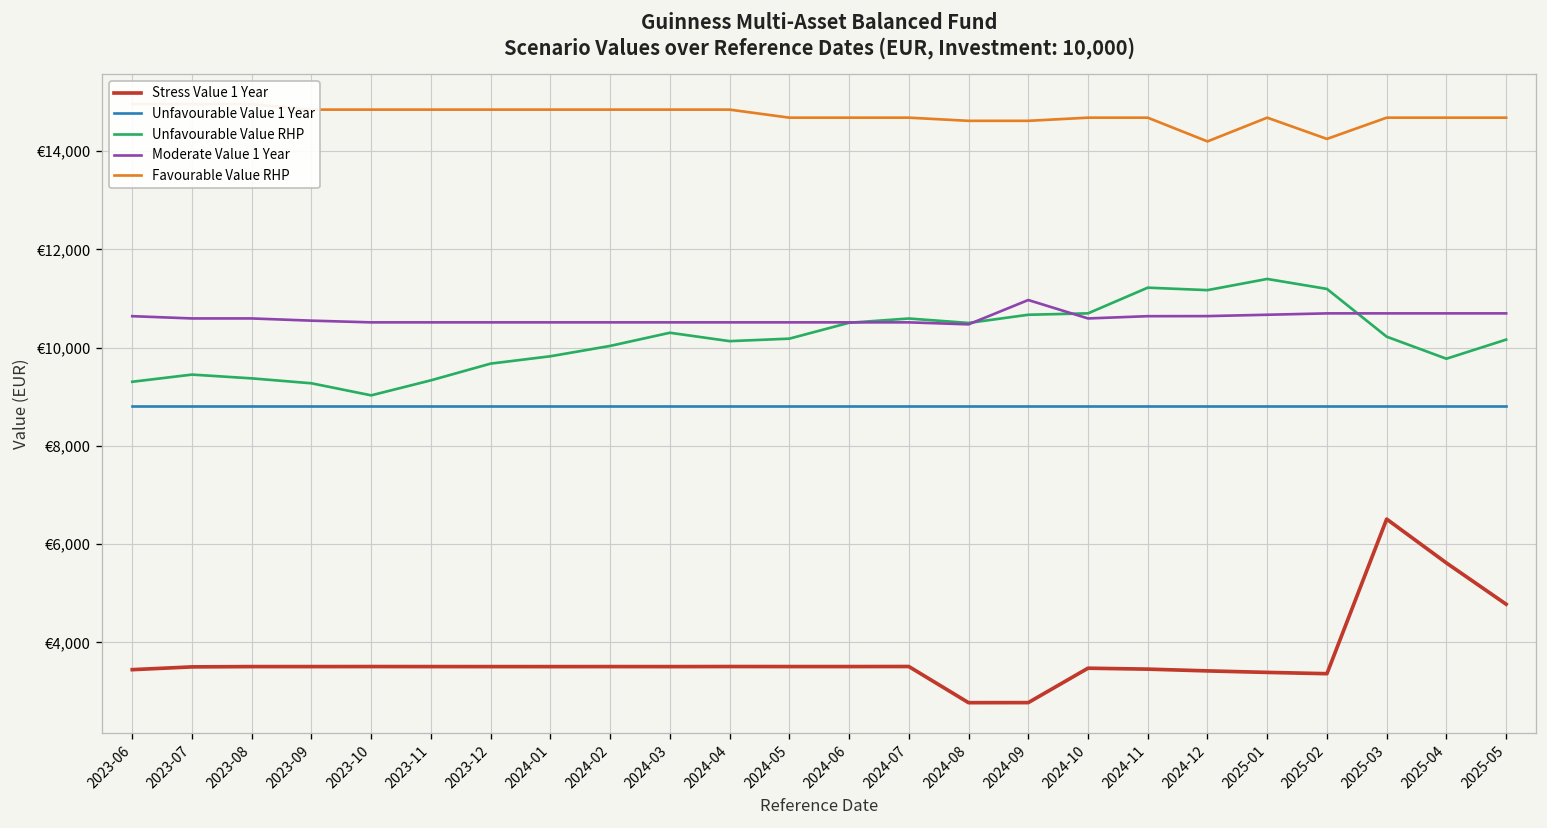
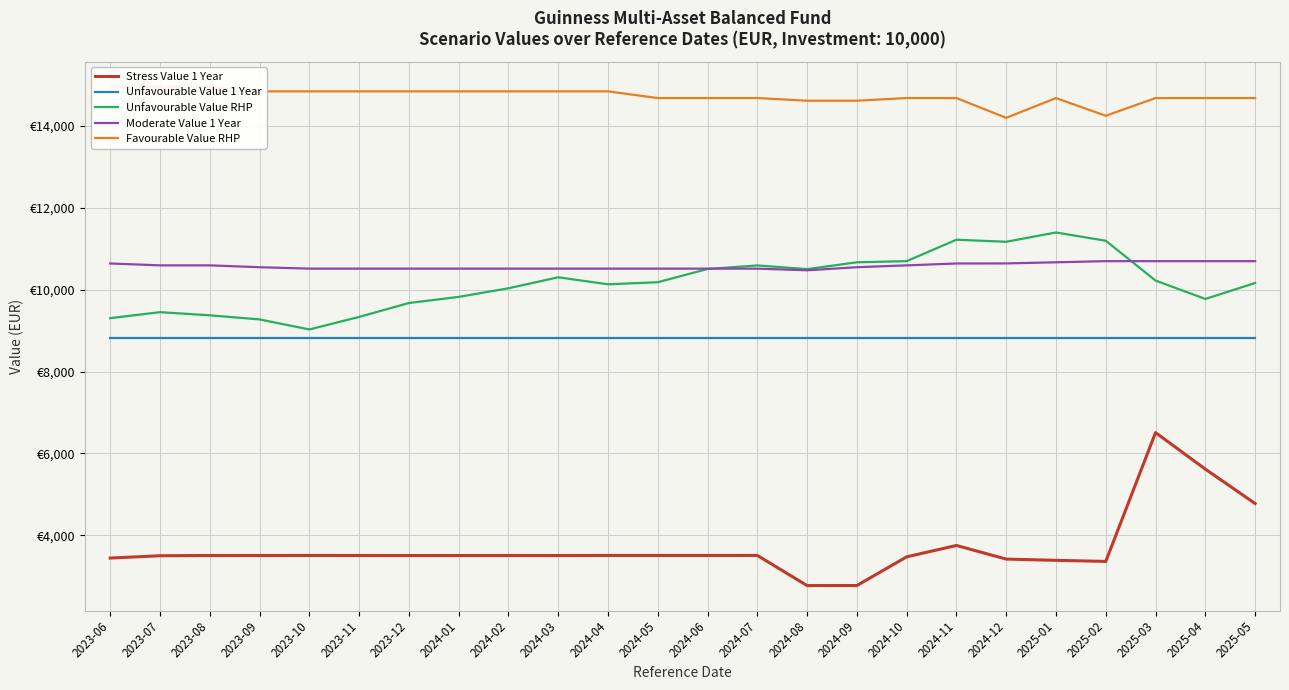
  {
    "Stress Value 1 Year": {
      "2023-06": "€3,400",
      "2023-07": "€3,500",
      "2023-08": "€3,500",
      "2023-09": "€3,500",
      "2023-10": "€3,500",
      "2023-11": "€3,500",
      "2023-12": "€3,500",
      "2024-01": "€3,500",
      "2024-02": "€3,500",
      "2024-03": "€3,500",
      "2024-04": "€3,500",
      "2024-05": "€3,500",
      "2024-06": "€3,500",
      "2024-07": "€3,500",
      "2024-08": "€2,800",
      "2024-09": "€2,800",
      "2024-10": "€3,500",
-     "2024-11": "€3,500",
+     "2024-11": "€3,800",
      "2024-12": "€3,400",
      "2025-01": "€3,400",
      "2025-02": "€3,400",
      "2025-03": "€6,500",
      "2025-04": "€5,600",
      "2025-05": "€4,800"
    },
    "Unfavourable Value 1 Year": {
      "2023-06": "€8,800",
      "2023-07": "€8,800",
      "2023-08": "€8,800",
      "2023-09": "€8,800",
      "2023-10": "€8,800",
      "2023-11": "€8,800",
      "2023-12": "€8,800",
      "2024-01": "€8,800",
      "2024-02": "€8,800",
      "2024-03": "€8,800",
      "2024-04": "€8,800",
      "2024-05": "€8,800",
      "2024-06": "€8,800",
      "2024-07": "€8,800",
      "2024-08": "€8,800",
      "2024-09": "€8,800",
      "2024-10": "€8,800",
      "2024-11": "€8,800",
      "2024-12": "€8,800",
      "2025-01": "€8,800",
      "2025-02": "€8,800",
      "2025-03": "€8,800",
      "2025-04": "€8,800",
      "2025-05": "€8,800"
    },
    "Unfavourable Value RHP": {
      "2023-06": "€9,300",
      "2023-07": "€9,500",
      "2023-08": "€9,400",
      "2023-09": "€9,300",
      "2023-10": "€9,000",
      "2023-11": "€9,300",
      "2023-12": "€9,700",
      "2024-01": "€9,800",
      "2024-02": "€10,000",
      "2024-03": "€10,300",
      "2024-04": "€10,100",
      "2024-05": "€10,200",
      "2024-07": "€10,600",
      "2024-09": "€10,700",
      "2024-10": "€10,700",
      "2024-11": "€11,200",
      "2024-12": "€11,200",
      "2025-01": "€11,400",
      "2025-02": "€11,200",
      "2025-03": "€10,200",
      "2025-04": "€9,800",
      "2025-05": "€10,200"
    },
    "Moderate Value 1 Year": {
      "2023-06": "€10,600",
      "2023-07": "€10,600",
      "2023-08": "€10,600",
      "2023-09": "€10,500",
      "2023-10": "€10,500",
      "2023-11": "€10,500",
      "2023-12": "€10,500",
      "2024-01": "€10,500",
      "2024-02": "€10,500",
      "2024-03": "€10,500",
      "2024-04": "€10,500",
      "2024-05": "€10,500",
      "2024-07": "€10,500",
-     "2024-09": "€11,000",
+     "2024-09": "€10,500",
      "2024-10": "€10,600",
      "2024-11": "€10,600",
      "2024-12": "€10,600",
      "2025-01": "€10,700",
      "2025-02": "€10,700",
      "2025-03": "€10,700",
      "2025-04": "€10,700",
      "2025-05": "€10,700"
    },
    "Favourable Value RHP": {
      "2023-10": "€14,800",
      "2023-11": "€14,800",
      "2023-12": "€14,800",
      "2024-01": "€14,800",
      "2024-02": "€14,800",
      "2024-03": "€14,800",
      "2024-04": "€14,800",
      "2024-05": "€14,700",
      "2024-06": "€14,700",
      "2024-07": "€14,700",
      "2024-08": "€14,600",
      "2024-09": "€14,600",
      "2024-10": "€14,700",
      "2024-11": "€14,700",
      "2024-12": "€14,200",
      "2025-01": "€14,700",
      "2025-02": "€14,200",
      "2025-03": "€14,700",
      "2025-04": "€14,700",
      "2025-05": "€14,700"
    }
  }
